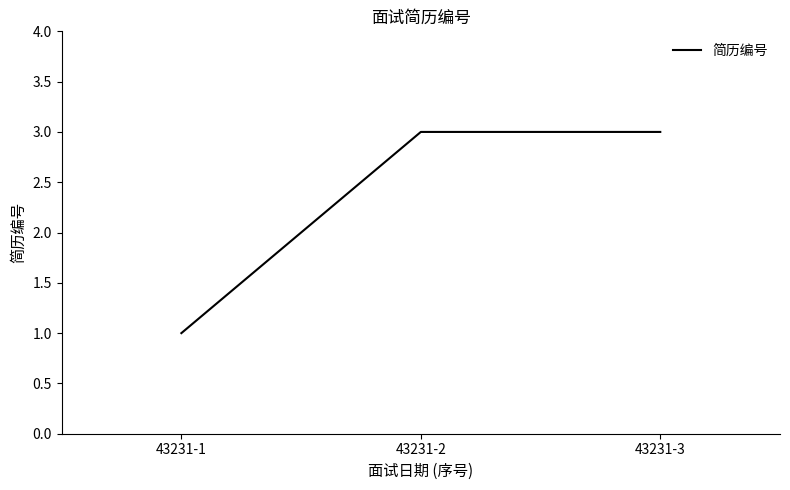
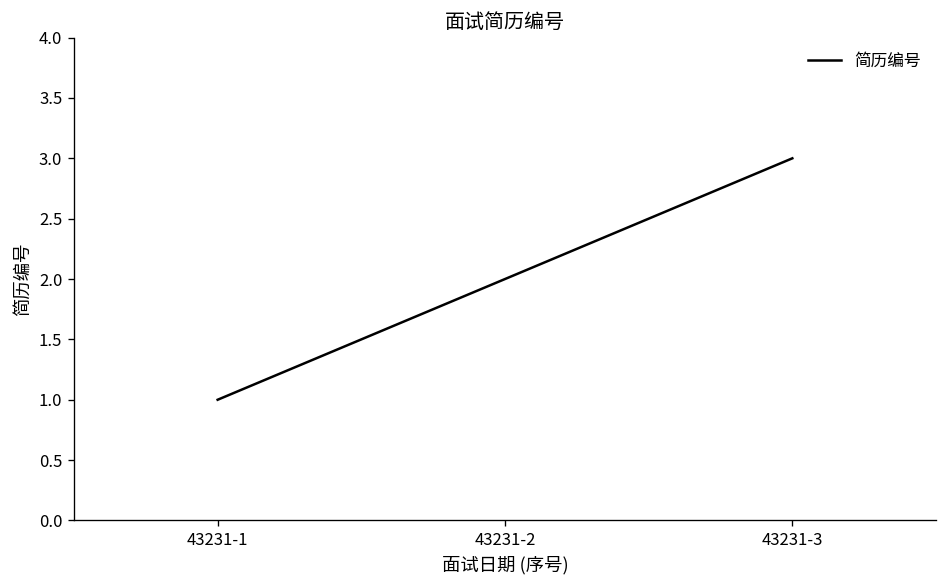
  {
    "43231-1": 1,
-   "43231-2": 3,
+   "43231-2": 2,
    "43231-3": 3
  }
